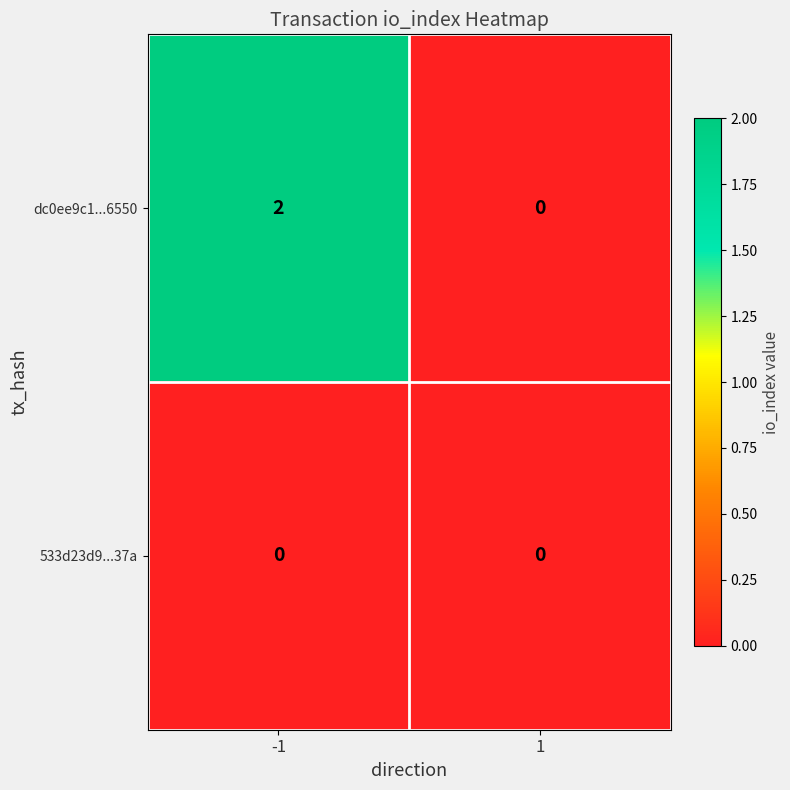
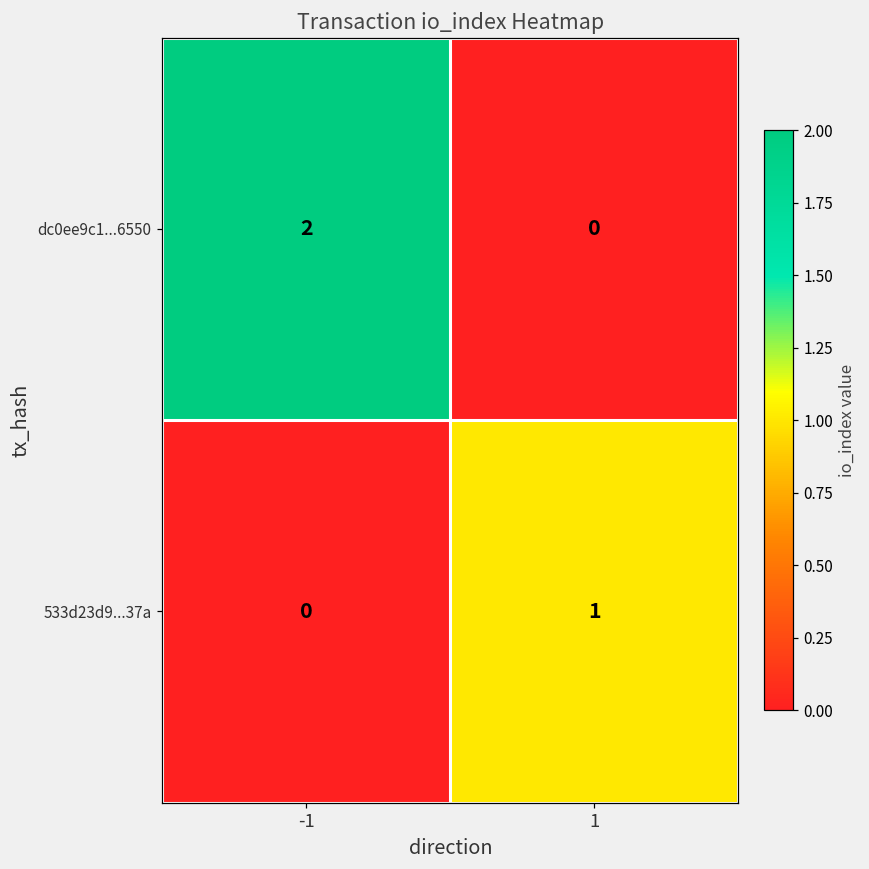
  {
    "dc0ee9c1...6550": {
      "-1": 2,
      "1": 0
    },
    "533d23d9...37a": {
      "-1": 0,
-     "1": 0
+     "1": 1
    }
  }
